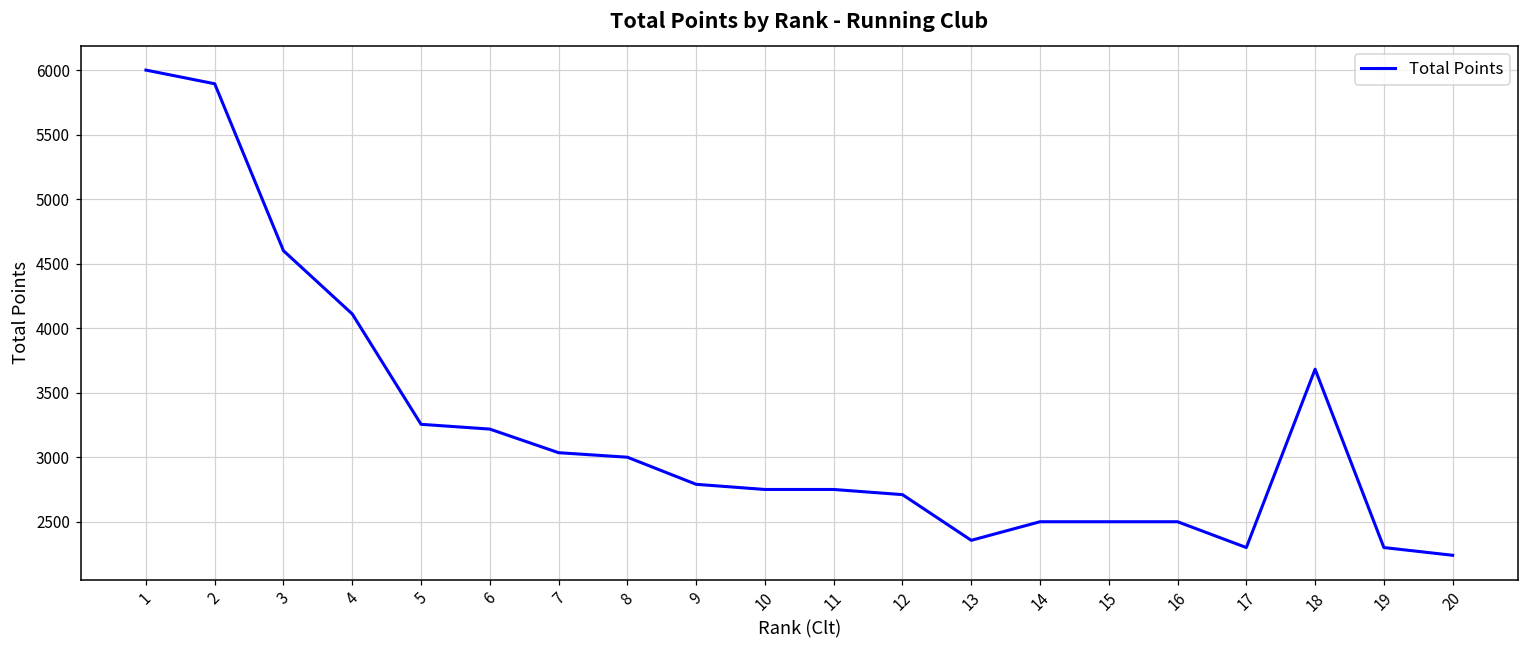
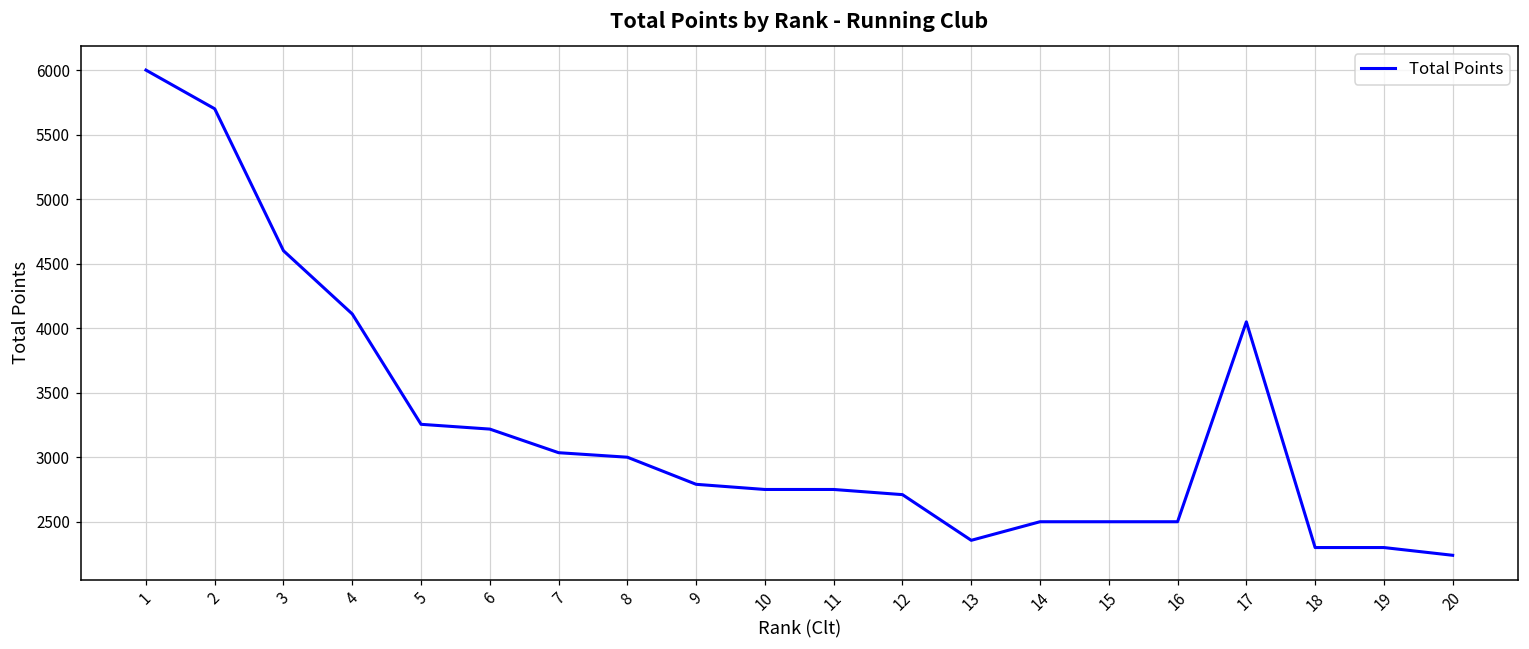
  {
    "1": 6000,
-   "2": 5890,
+   "2": 5700,
    "3": 4600,
    "4": 4110,
    "5": 3260,
    "6": 3220,
    "7": 3040,
    "8": 3000,
    "9": 2790,
    "10": 2750,
    "11": 2750,
    "12": 2710,
    "13": 2360,
    "14": 2500,
    "15": 2500,
    "16": 2500,
-   "17": 2300,
-   "18": 3680,
+   "17": 4050,
+   "18": 2300,
    "19": 2300,
    "20": 2240
  }
